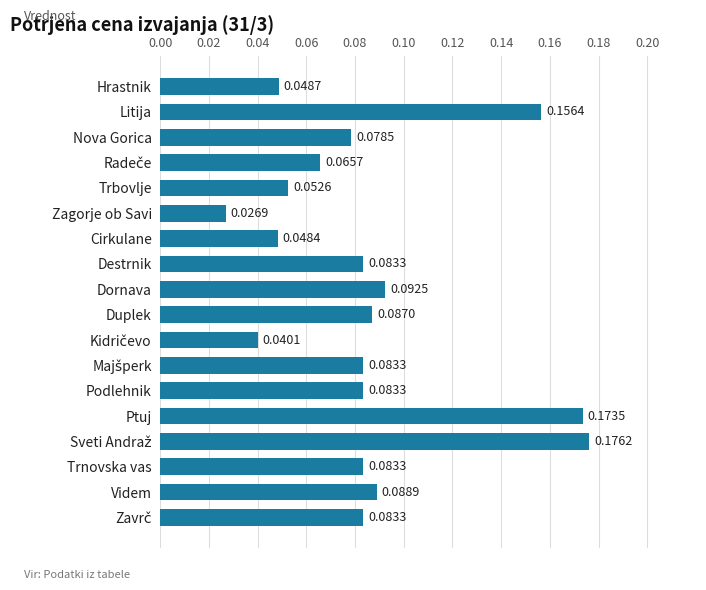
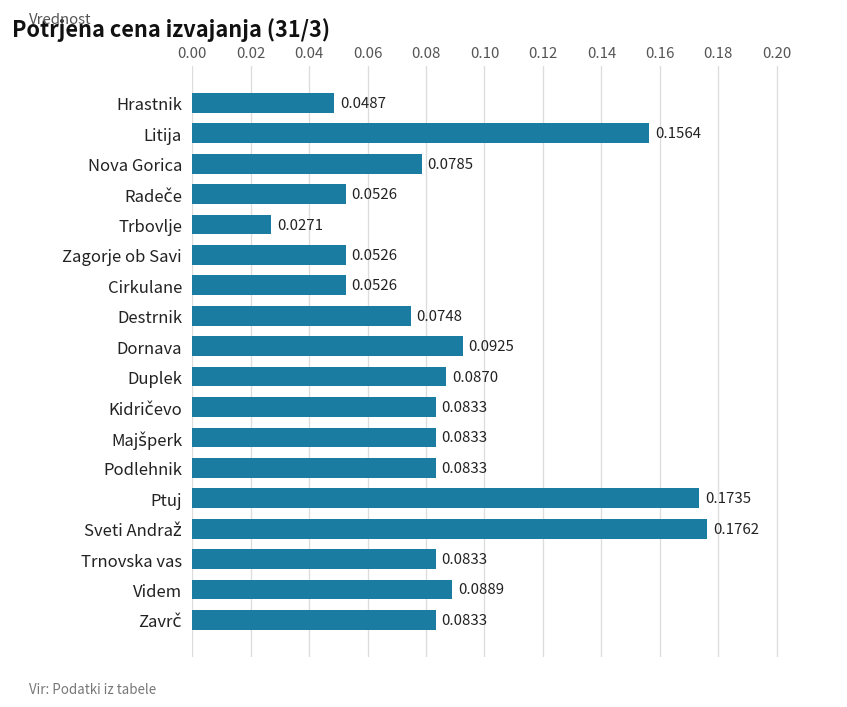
  {
    "Hrastnik": 0.0487,
    "Litija": 0.1564,
    "Nova Gorica": 0.0785,
-   "Radeče": 0.0657,
-   "Trbovlje": 0.0526,
-   "Zagorje ob Savi": 0.0269,
-   "Cirkulane": 0.0484,
-   "Destrnik": 0.0833,
+   "Radeče": 0.0526,
+   "Trbovlje": 0.0271,
+   "Zagorje ob Savi": 0.0526,
+   "Cirkulane": 0.0526,
+   "Destrnik": 0.0748,
    "Dornava": 0.0925,
    "Duplek": 0.0870,
-   "Kidričevo": 0.0401,
+   "Kidričevo": 0.0833,
    "Majšperk": 0.0833,
    "Podlehnik": 0.0833,
    "Ptuj": 0.1735,
    "Sveti Andraž": 0.1762,
    "Trnovska vas": 0.0833,
    "Videm": 0.0889,
    "Zavrč": 0.0833
  }
